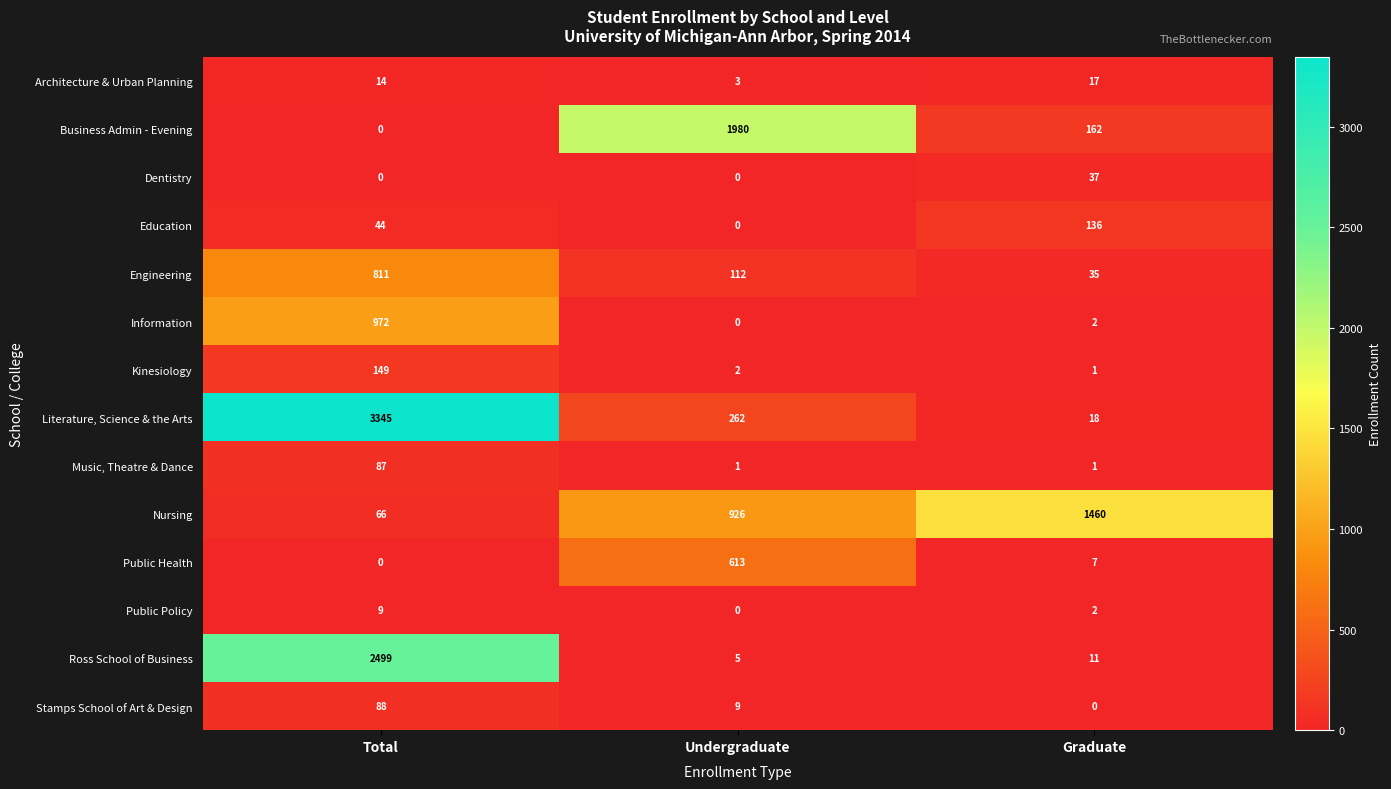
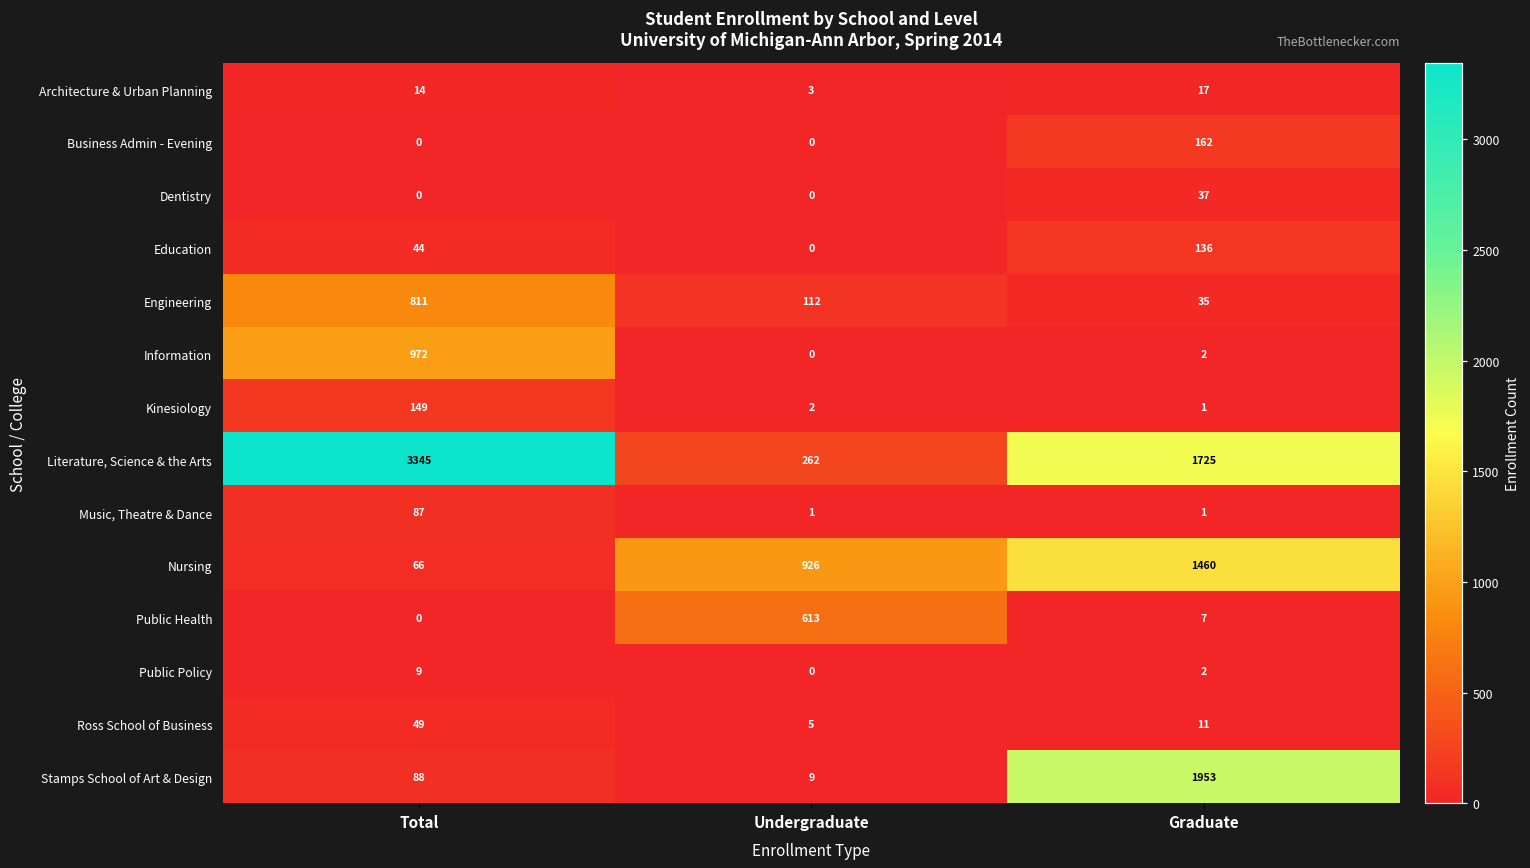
  {
    "Architecture & Urban Planning": {
      "Total": 14,
      "Undergraduate": 3,
      "Graduate": 17
    },
    "Business Admin - Evening": {
      "Total": 0,
-     "Undergraduate": 1980,
+     "Undergraduate": 0,
      "Graduate": 162
    },
    "Dentistry": {
      "Total": 0,
      "Undergraduate": 0,
      "Graduate": 37
    },
    "Education": {
      "Total": 44,
      "Undergraduate": 0,
      "Graduate": 136
    },
    "Engineering": {
      "Total": 811,
      "Undergraduate": 112,
      "Graduate": 35
    },
    "Information": {
      "Total": 972,
      "Undergraduate": 0,
      "Graduate": 2
    },
    "Kinesiology": {
      "Total": 149,
      "Undergraduate": 2,
      "Graduate": 1
    },
    "Literature, Science & the Arts": {
      "Total": 3345,
      "Undergraduate": 262,
-     "Graduate": 18
+     "Graduate": 1725
    },
    "Music, Theatre & Dance": {
      "Total": 87,
      "Undergraduate": 1,
      "Graduate": 1
    },
    "Nursing": {
      "Total": 66,
      "Undergraduate": 926,
      "Graduate": 1460
    },
    "Public Health": {
      "Total": 0,
      "Undergraduate": 613,
      "Graduate": 7
    },
    "Public Policy": {
      "Total": 9,
      "Undergraduate": 0,
      "Graduate": 2
    },
    "Ross School of Business": {
-     "Total": 2499,
+     "Total": 49,
      "Undergraduate": 5,
      "Graduate": 11
    },
    "Stamps School of Art & Design": {
      "Total": 88,
      "Undergraduate": 9,
-     "Graduate": 0
+     "Graduate": 1953
    }
  }
